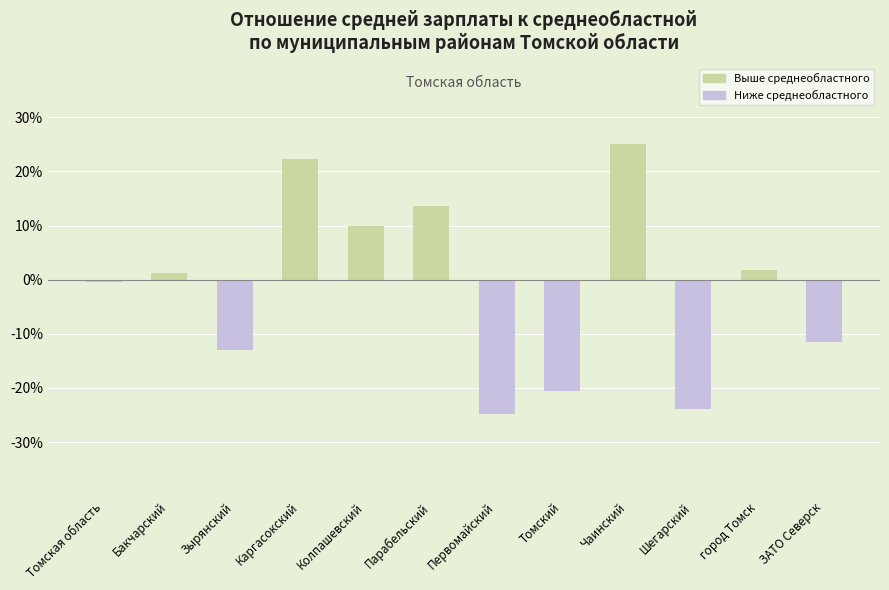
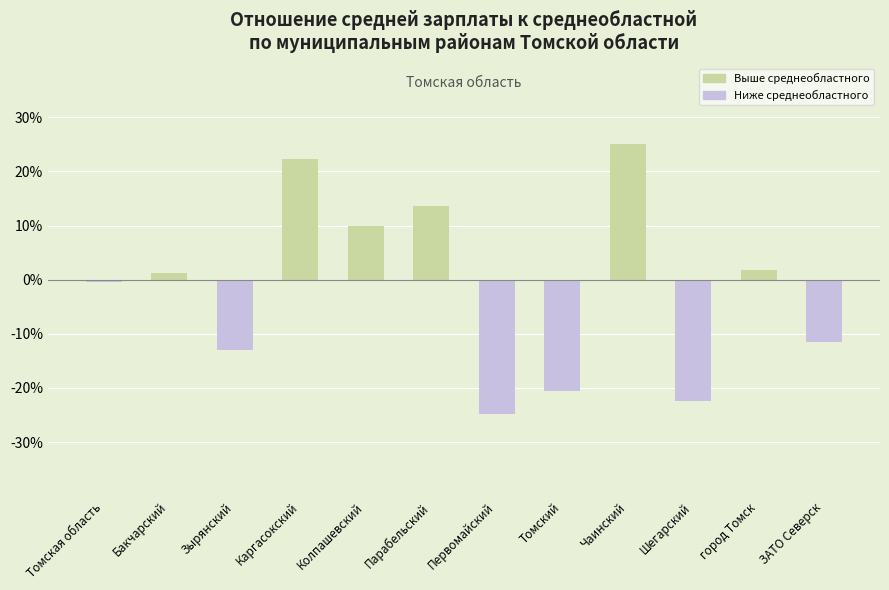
  {
    "Бакчарский": "1%",
    "Зырянский": "-13%",
    "Каргасокский": "22%",
    "Колпашевский": "10%",
    "Парабельский": "14%",
    "Первомайский": "-25%",
    "Томский": "-21%",
    "Чаинский": "25%",
-   "Шегарский": "-24%",
+   "Шегарский": "-22%",
    "город Томск": "2%",
    "ЗАТО Северск": "-12%"
  }
